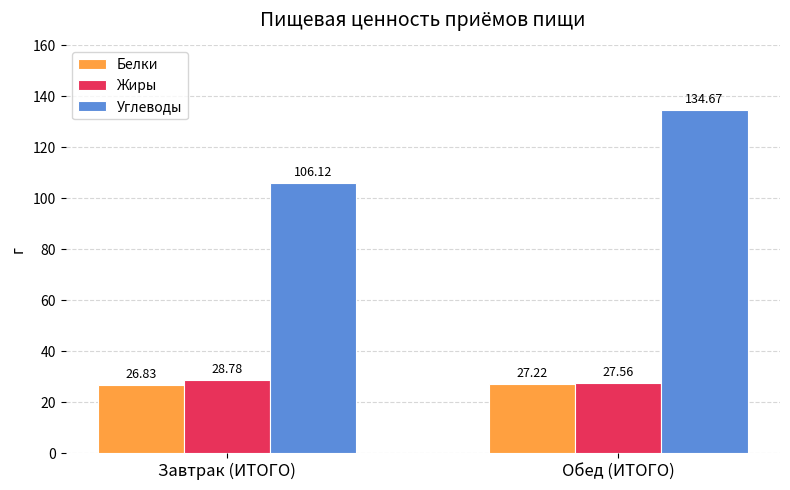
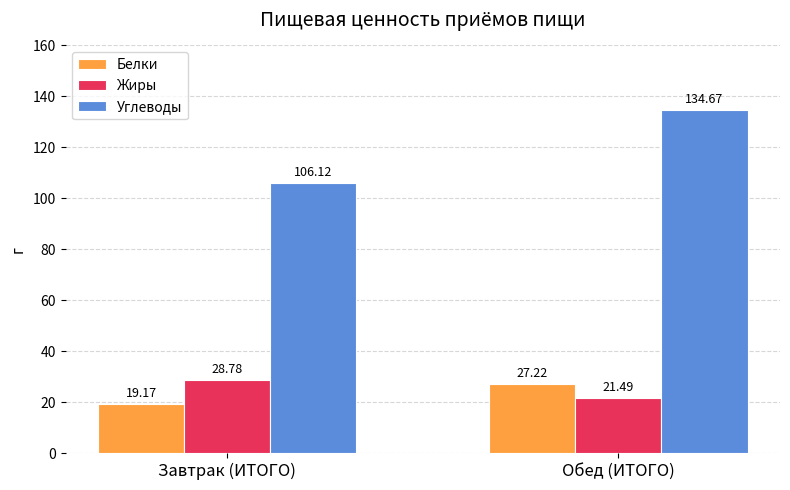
  {
    "Белки": {
-     "Завтрак (ИТОГО)": 26.83,
+     "Завтрак (ИТОГО)": 19.17,
      "Обед (ИТОГО)": 27.22
    },
    "Жиры": {
      "Завтрак (ИТОГО)": 28.78,
-     "Обед (ИТОГО)": 27.56
+     "Обед (ИТОГО)": 21.49
    },
    "Углеводы": {
      "Завтрак (ИТОГО)": 106.12,
      "Обед (ИТОГО)": 134.67
    }
  }
